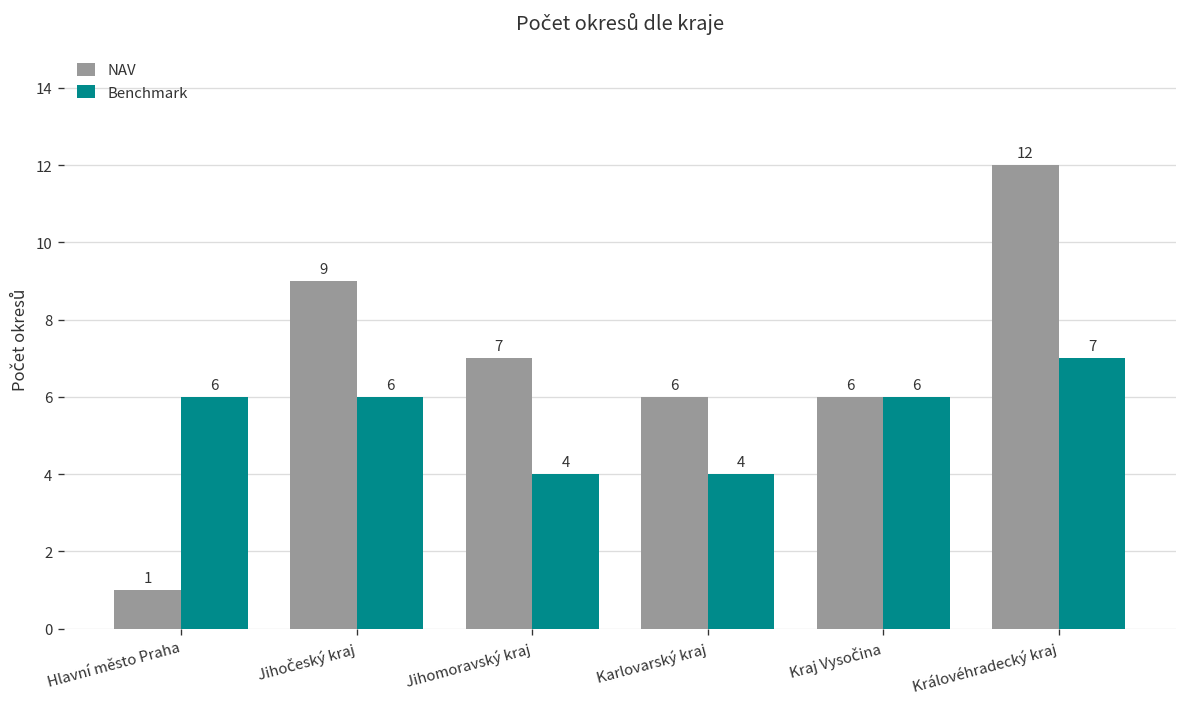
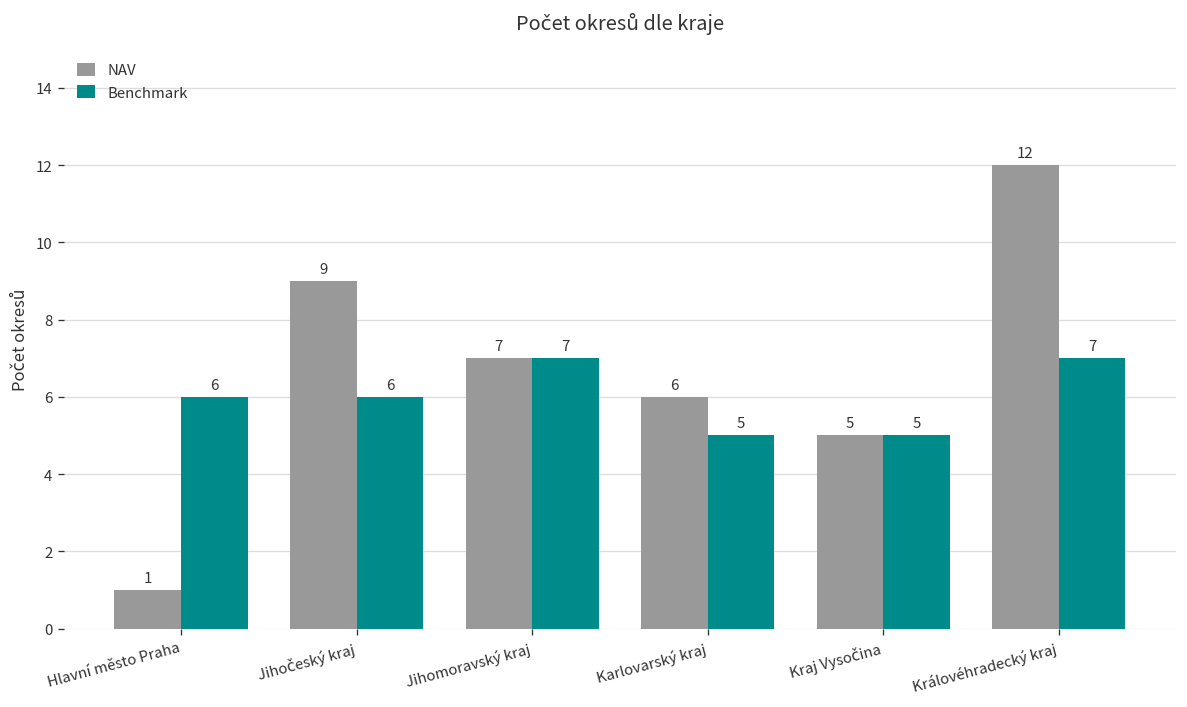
  {
    "NAV": {
      "Hlavní město Praha": 1,
      "Jihočeský kraj": 9,
      "Jihomoravský kraj": 7,
      "Karlovarský kraj": 6,
-     "Kraj Vysočina": 6,
+     "Kraj Vysočina": 5,
      "Královéhradecký kraj": 12
    },
    "Benchmark": {
      "Hlavní město Praha": 6,
      "Jihočeský kraj": 6,
-     "Jihomoravský kraj": 4,
-     "Karlovarský kraj": 4,
-     "Kraj Vysočina": 6,
+     "Jihomoravský kraj": 7,
+     "Karlovarský kraj": 5,
+     "Kraj Vysočina": 5,
      "Královéhradecký kraj": 7
    }
  }
